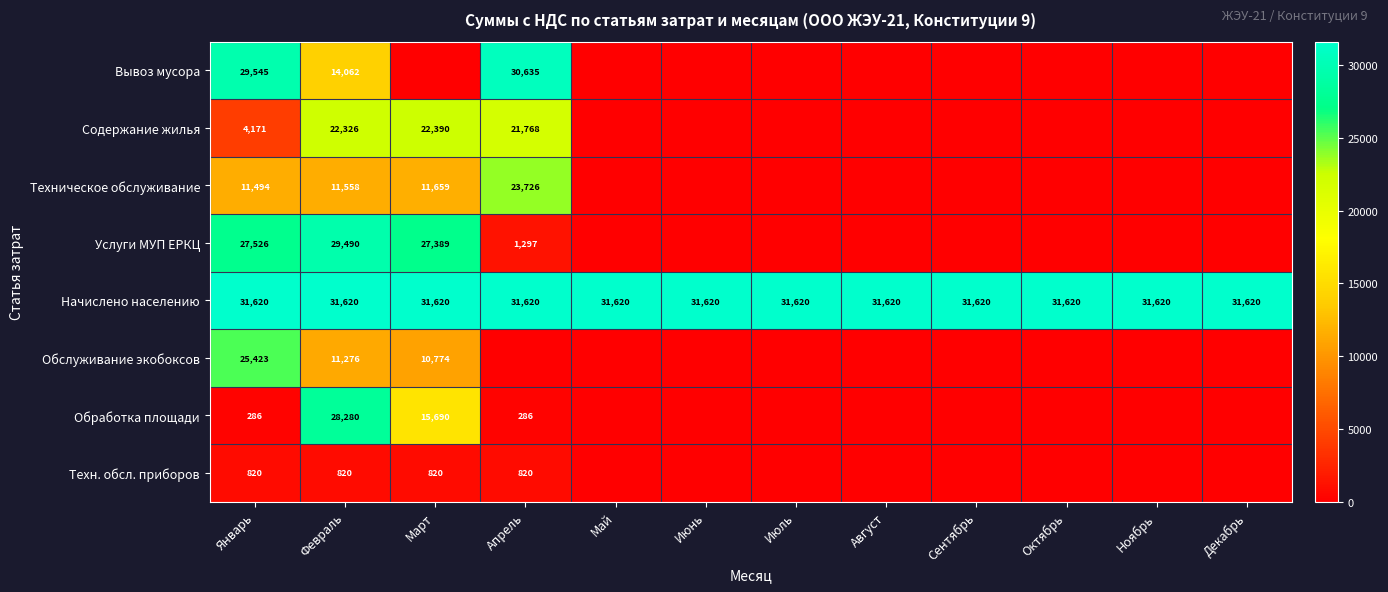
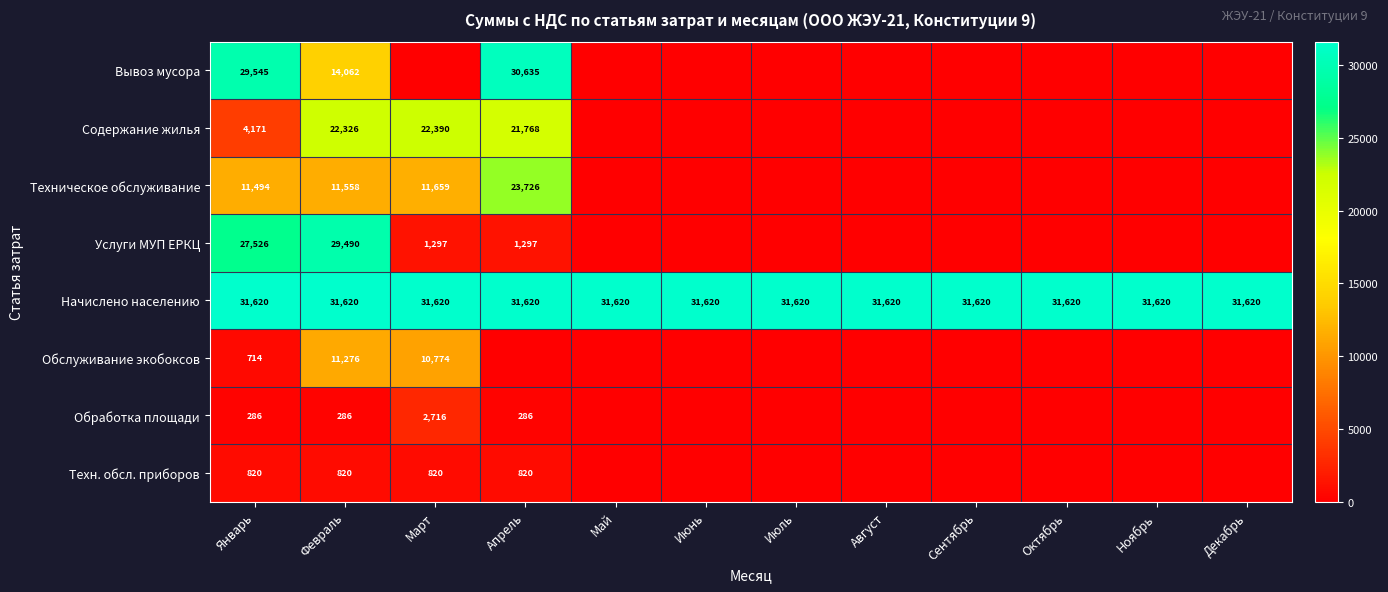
  {
    "Вывоз мусора": {
      "Январь": "29,545",
      "Февраль": "14,062",
      "Апрель": "30,635"
    },
    "Содержание жилья": {
      "Январь": "4,171",
      "Февраль": "22,326",
      "Март": "22,390",
      "Апрель": "21,768"
    },
    "Техническое обслуживание": {
      "Январь": "11,494",
      "Февраль": "11,558",
      "Март": "11,659",
      "Апрель": "23,726"
    },
    "Услуги МУП ЕРКЦ": {
      "Январь": "27,526",
      "Февраль": "29,490",
-     "Март": "27,389",
+     "Март": "1,297",
      "Апрель": "1,297"
    },
    "Начислено населению": {
      "Январь": "31,620",
      "Февраль": "31,620",
      "Март": "31,620",
      "Апрель": "31,620",
      "Май": "31,620",
      "Июнь": "31,620",
      "Июль": "31,620",
      "Август": "31,620",
      "Сентябрь": "31,620",
      "Октябрь": "31,620",
      "Ноябрь": "31,620",
      "Декабрь": "31,620"
    },
    "Обслуживание экобоксов": {
-     "Январь": "25,423",
+     "Январь": "714",
      "Февраль": "11,276",
      "Март": "10,774"
    },
    "Обработка площади": {
      "Январь": "286",
-     "Февраль": "28,280",
-     "Март": "15,690",
+     "Февраль": "286",
+     "Март": "2,716",
      "Апрель": "286"
    },
    "Техн. обсл. приборов": {
      "Январь": "820",
      "Февраль": "820",
      "Март": "820",
      "Апрель": "820"
    }
  }
